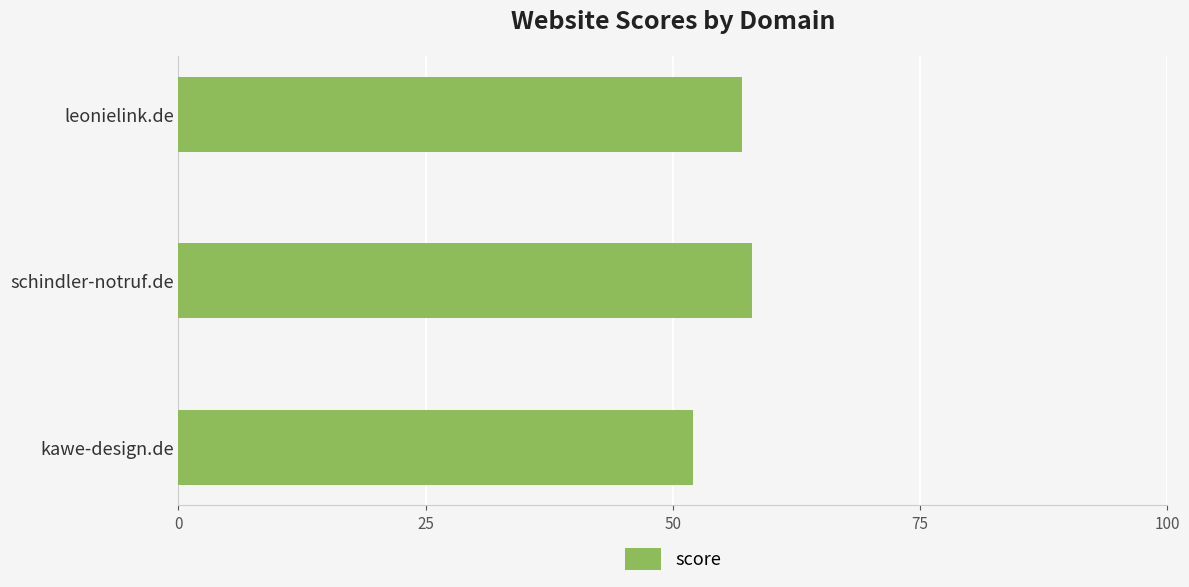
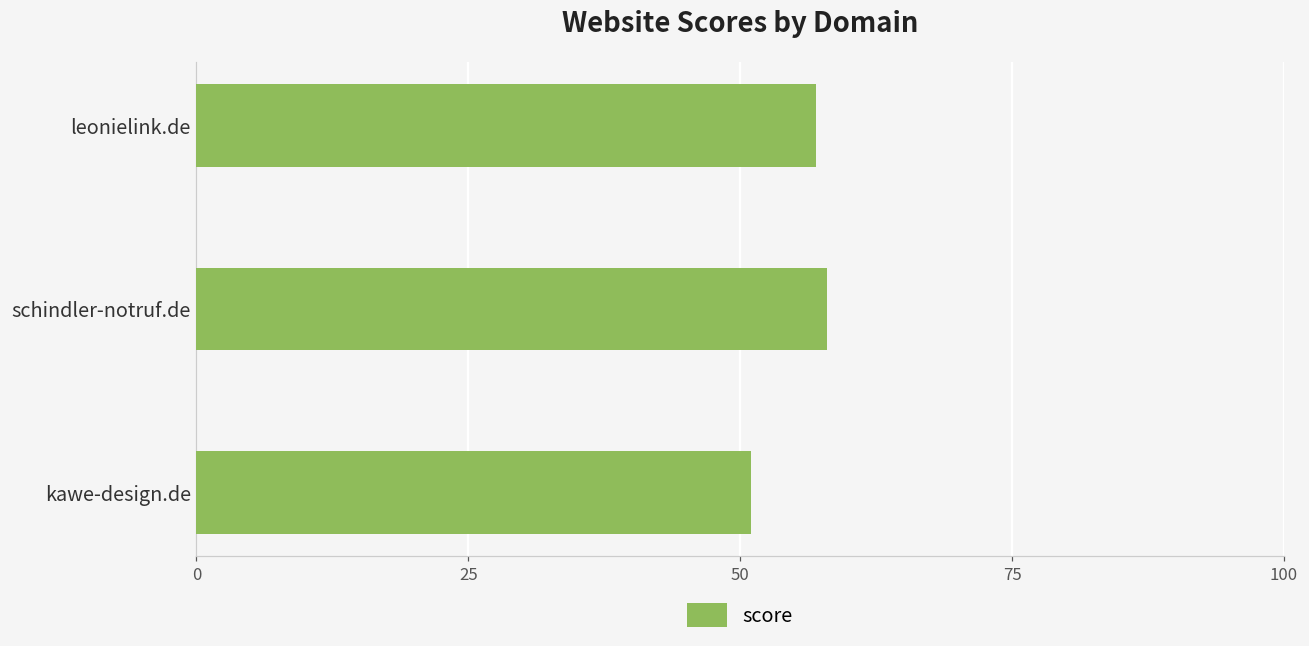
  {
    "leonielink.de": 57,
    "schindler-notruf.de": 58,
-   "kawe-design.de": 52
+   "kawe-design.de": 51
  }
